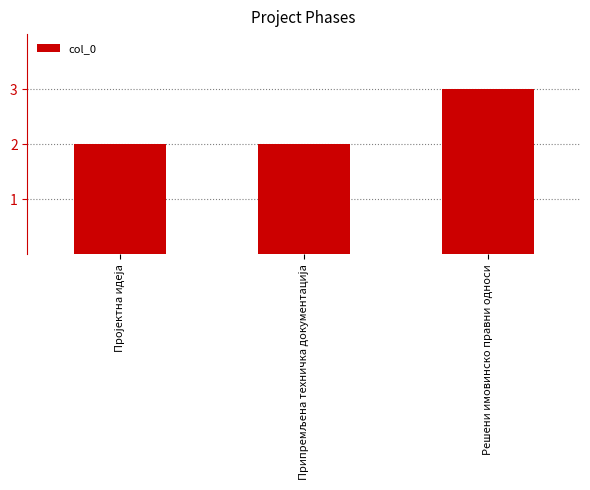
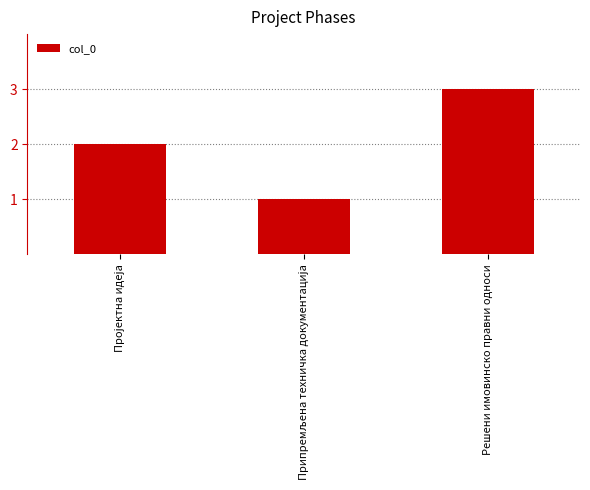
  {
    "Пројектна идеја": 2,
-   "Припремљена техничка документација": 2,
+   "Припремљена техничка документација": 1,
    "Решени имовинско правни односи": 3
  }
